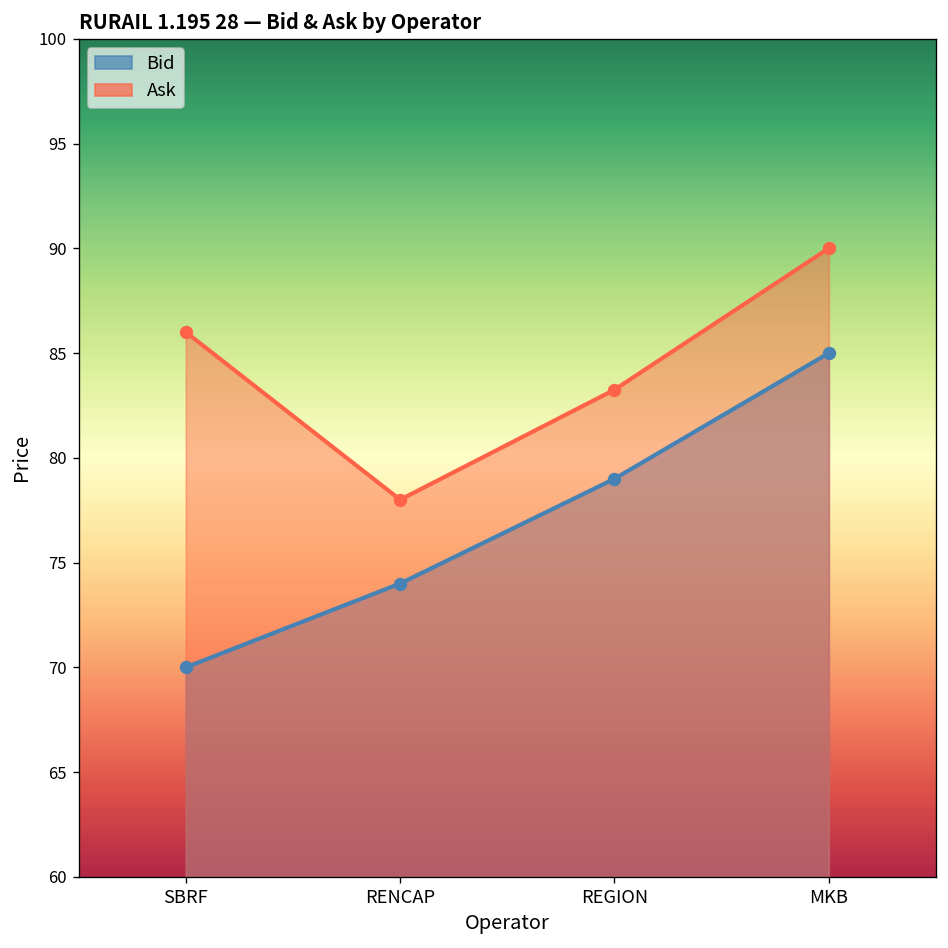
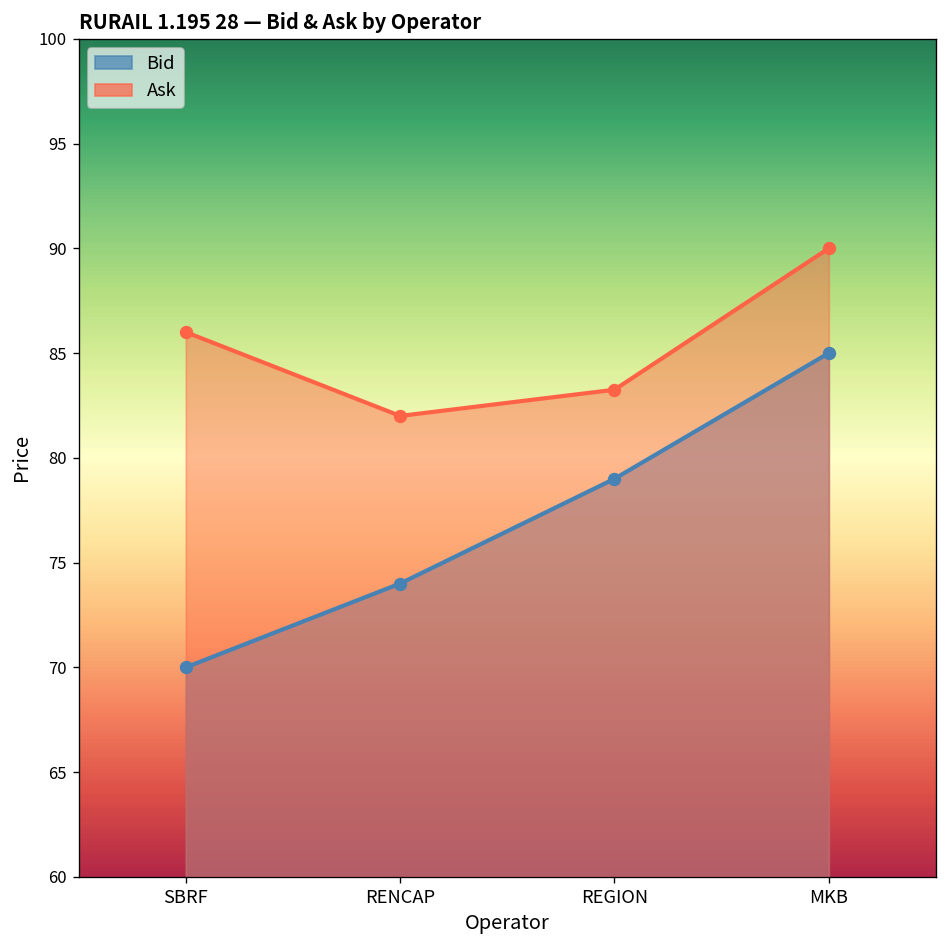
  {
    "Bid": {
      "SBRF": 70,
      "RENCAP": 74,
      "REGION": 79,
      "MKB": 85
    },
    "Ask": {
      "SBRF": 86,
-     "RENCAP": 78,
+     "RENCAP": 82,
      "REGION": 83.3,
      "MKB": 90
    }
  }
